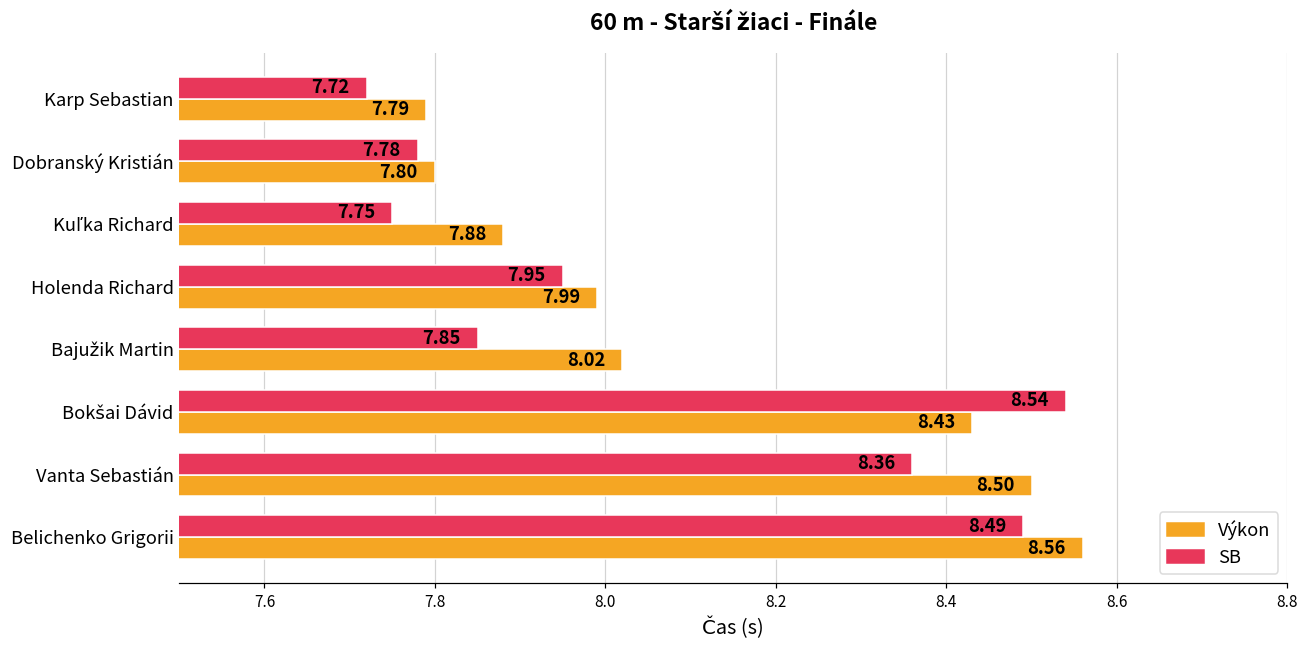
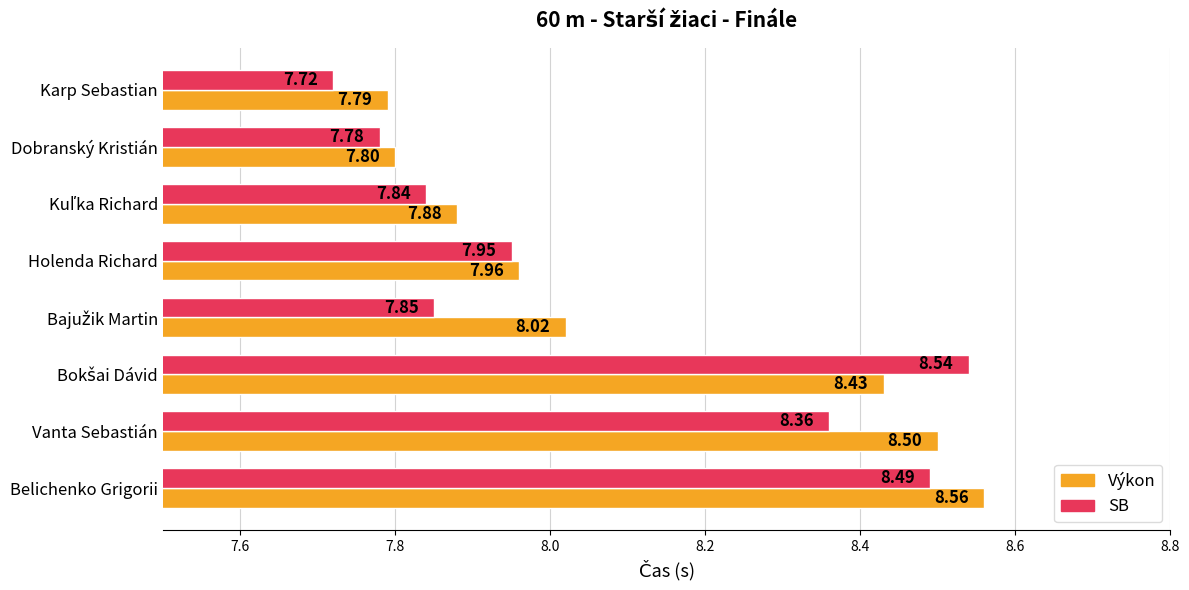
  {
    "Výkon": {
      "Karp Sebastian": 7.79,
      "Dobranský Kristián": 7.80,
      "Kuľka Richard": 7.88,
-     "Holenda Richard": 7.99,
+     "Holenda Richard": 7.96,
      "Bajužik Martin": 8.02,
      "Bokšai Dávid": 8.43,
      "Vanta Sebastián": 8.50,
      "Belichenko Grigorii": 8.56
    },
    "SB": {
      "Karp Sebastian": 7.72,
      "Dobranský Kristián": 7.78,
-     "Kuľka Richard": 7.75,
+     "Kuľka Richard": 7.84,
      "Holenda Richard": 7.95,
      "Bajužik Martin": 7.85,
      "Bokšai Dávid": 8.54,
      "Vanta Sebastián": 8.36,
      "Belichenko Grigorii": 8.49
    }
  }
